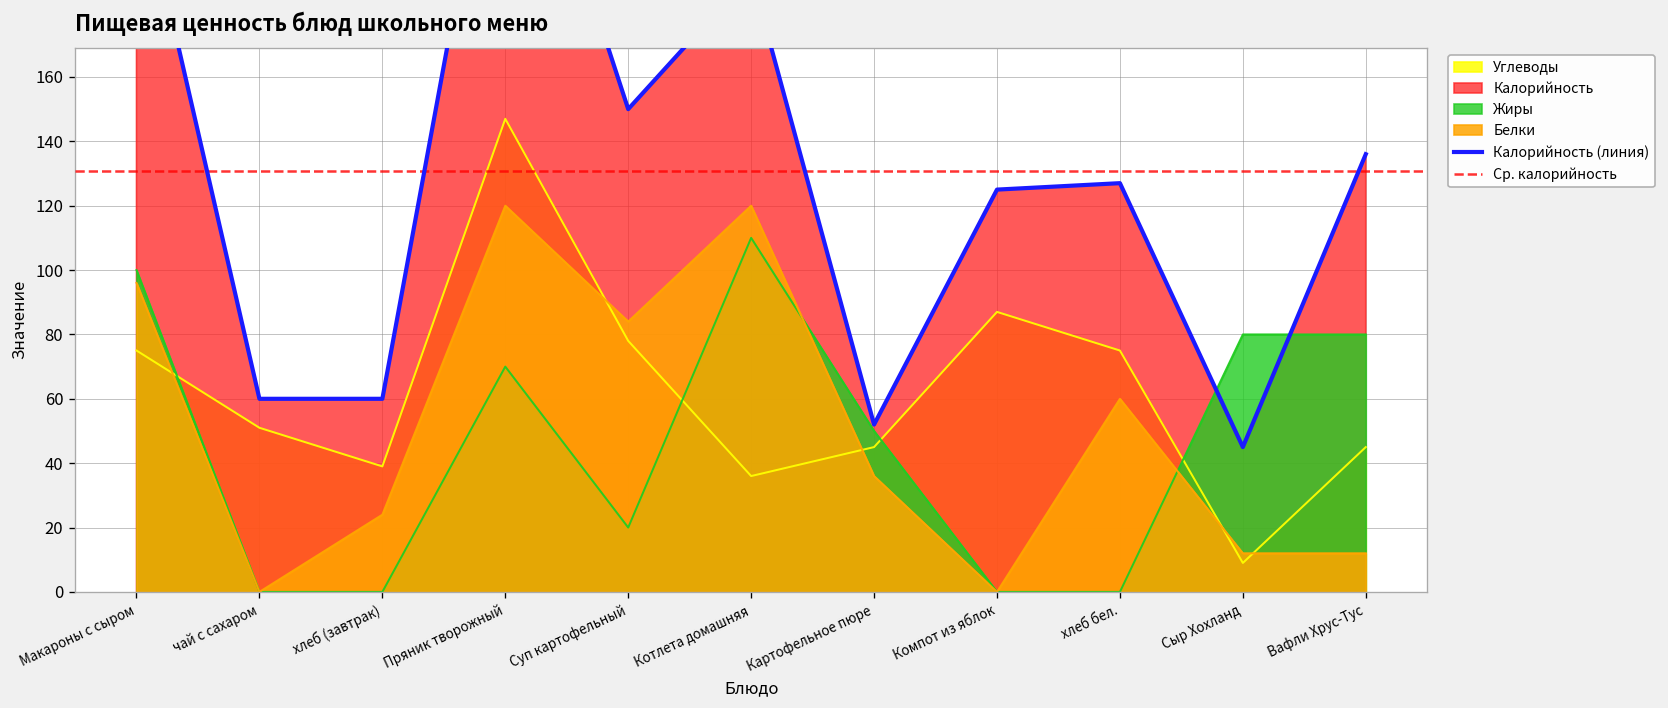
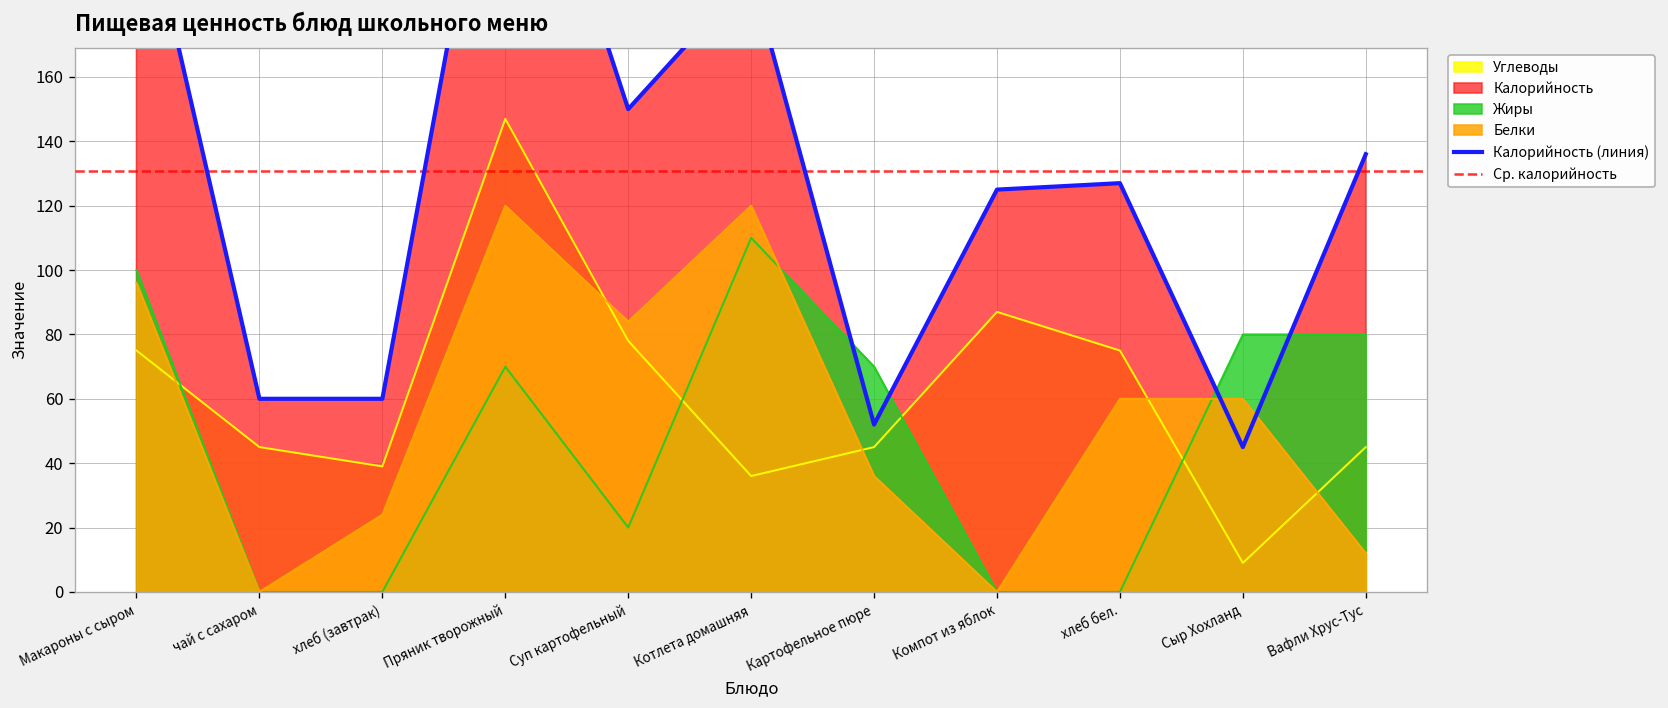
  {
    "Углеводы": {
      "Макароны с сыром": 75,
-     "чай с сахаром": 51,
+     "чай с сахаром": 45,
      "хлеб (завтрак)": 39,
      "Пряник творожный": 147,
      "Суп картофельный": 78,
      "Котлета домашняя": 36,
      "Картофельное пюре": 45,
      "Компот из яблок": 87,
      "хлеб бел.": 75,
      "Сыр Хохланд": 9,
      "Вафли Хрус-Тус": 45
    },
    "Калорийность": {
      "чай с сахаром": 60,
      "хлеб (завтрак)": 60,
      "Суп картофельный": 150,
      "Картофельное пюре": 52,
      "Компот из яблок": 125,
      "хлеб бел.": 127,
      "Сыр Хохланд": 45,
      "Вафли Хрус-Тус": 136
    },
    "Жиры": {
      "Макароны с сыром": 100,
      "хлеб (завтрак)": 0,
      "Пряник творожный": 70,
      "Суп картофельный": 20,
      "Котлета домашняя": 110,
-     "Картофельное пюре": 50,
+     "Картофельное пюре": 70,
      "хлеб бел.": 0,
      "Сыр Хохланд": 80,
      "Вафли Хрус-Тус": 80
    },
    "Белки": {
      "Макароны с сыром": 96,
      "хлеб (завтрак)": 24,
      "Пряник творожный": 120,
      "Суп картофельный": 84,
      "Котлета домашняя": 120,
      "Картофельное пюре": 36,
      "хлеб бел.": 60,
-     "Сыр Хохланд": 12,
+     "Сыр Хохланд": 60,
      "Вафли Хрус-Тус": 12
    }
  }
